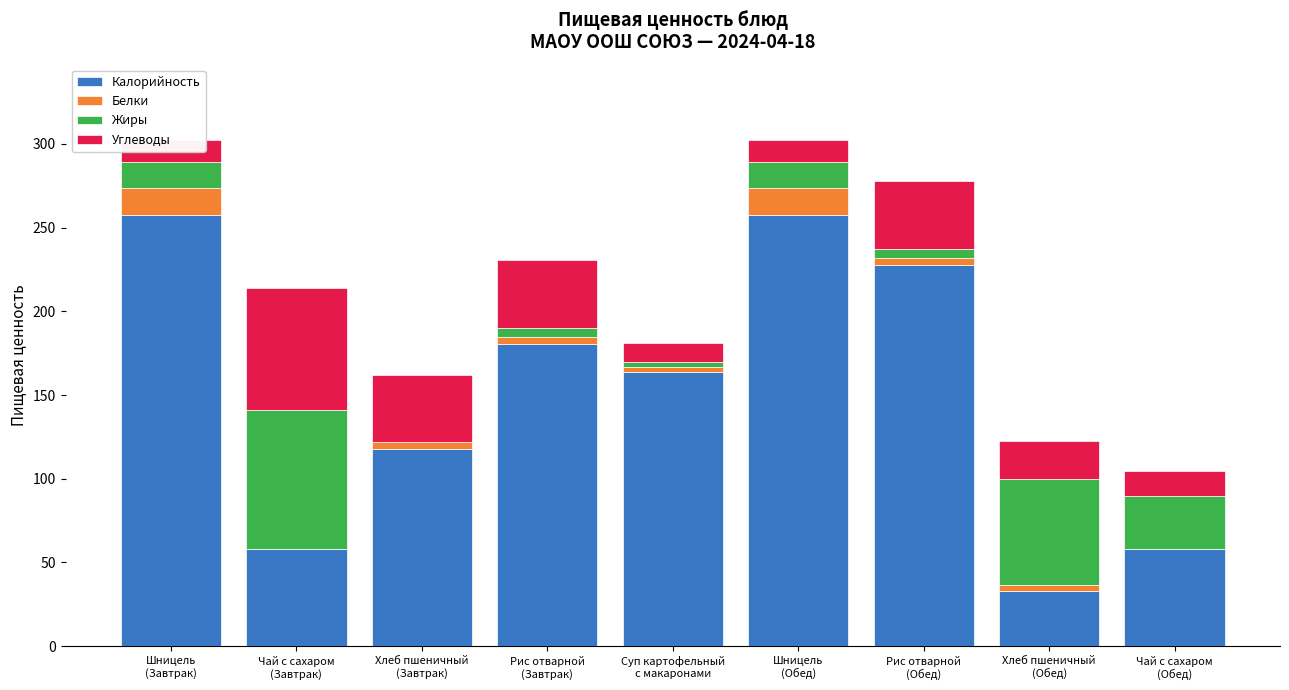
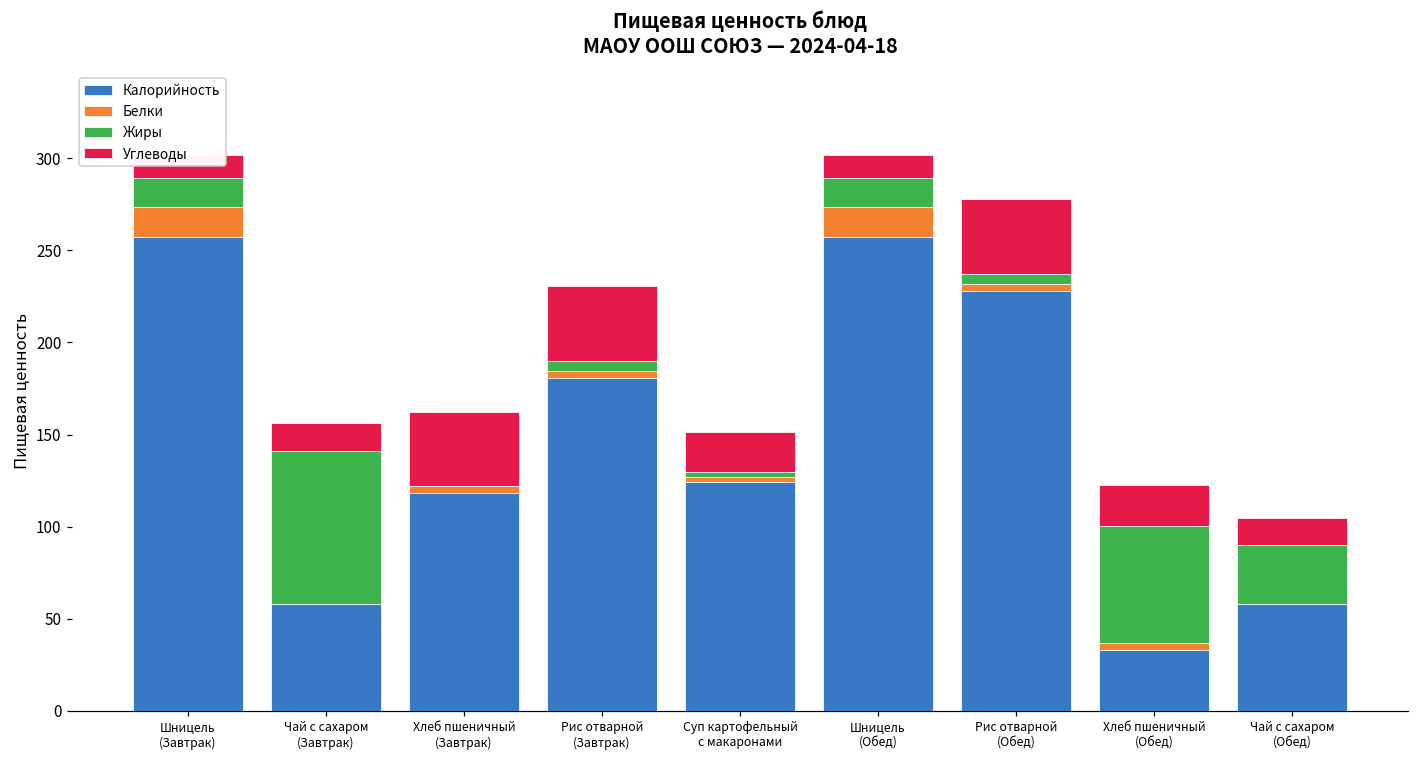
  {
    "Калорийность": {
      "Шницель (Завтрак)": 257,
      "Чай с сахаром (Завтрак)": 58,
      "Хлеб пшеничный (Завтрак)": 118,
      "Рис отварной (Завтрак)": 181,
-     "Суп картофельный с макаронами": 164,
+     "Суп картофельный с макаронами": 124,
      "Шницель (Обед)": 257,
      "Рис отварной (Обед)": 228,
      "Хлеб пшеничный (Обед)": 33,
      "Чай с сахаром (Обед)": 58
    },
    "Белки": {
      "Шницель (Завтрак)": 16,
      "Хлеб пшеничный (Завтрак)": 4,
      "Рис отварной (Завтрак)": 4,
      "Суп картофельный с макаронами": 3,
      "Шницель (Обед)": 16,
      "Рис отварной (Обед)": 4,
      "Хлеб пшеничный (Обед)": 4
    },
    "Жиры": {
      "Шницель (Завтрак)": 16,
      "Чай с сахаром (Завтрак)": 83,
      "Рис отварной (Завтрак)": 6,
      "Суп картофельный с макаронами": 3,
      "Шницель (Обед)": 16,
      "Рис отварной (Обед)": 6,
      "Хлеб пшеничный (Обед)": 63,
      "Чай с сахаром (Обед)": 32
    },
    "Углеводы": {
-     "Чай с сахаром (Завтрак)": 73,
+     "Чай с сахаром (Завтрак)": 15,
      "Хлеб пшеничный (Завтрак)": 40,
      "Рис отварной (Завтрак)": 41,
-     "Суп картофельный с макаронами": 12,
+     "Суп картофельный с макаронами": 22,
      "Шницель (Обед)": 13,
      "Рис отварной (Обед)": 41,
      "Хлеб пшеничный (Обед)": 23,
      "Чай с сахаром (Обед)": 15
    }
  }
